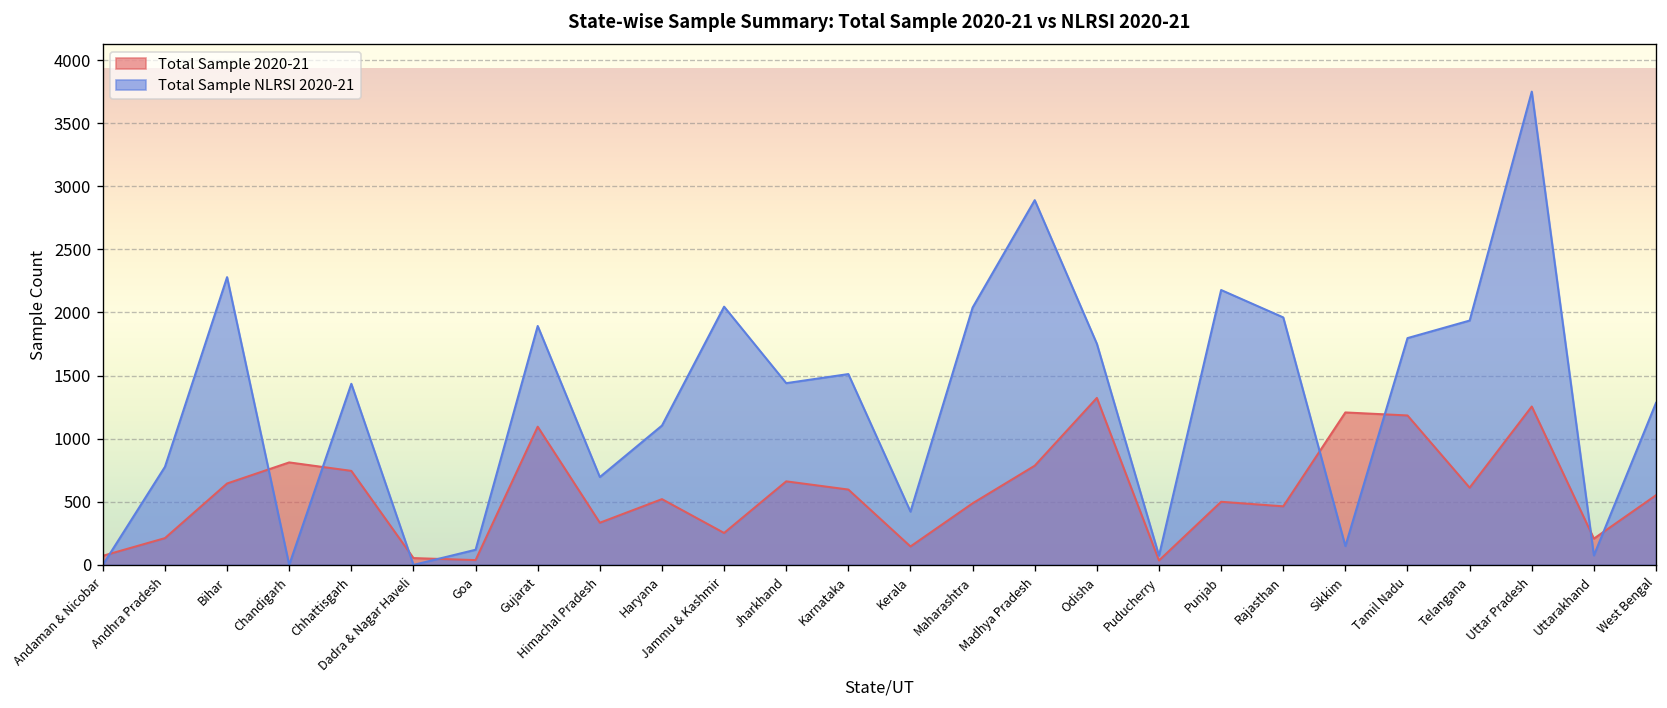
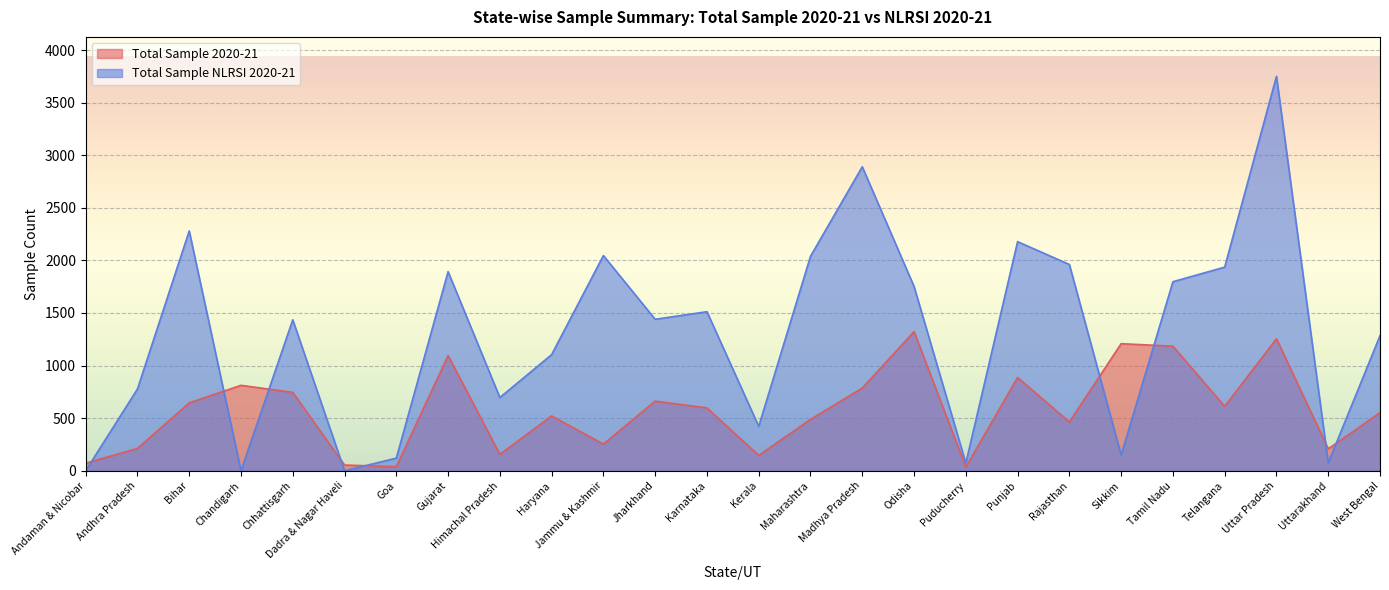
  {
    "Total Sample 2020-21": {
      "Andaman & Nicobar": 70,
      "Andhra Pradesh": 210,
      "Bihar": 650,
      "Chandigarh": 810,
      "Chhattisgarh": 750,
      "Dadra & Nagar Haveli": 50,
      "Goa": 40,
      "Gujarat": 1100,
-     "Himachal Pradesh": 330,
+     "Himachal Pradesh": 160,
      "Haryana": 520,
      "Jammu & Kashmir": 250,
      "Jharkhand": 660,
      "Karnataka": 600,
      "Kerala": 150,
      "Maharashtra": 490,
      "Madhya Pradesh": 790,
      "Odisha": 1320,
      "Puducherry": 40,
-     "Punjab": 500,
+     "Punjab": 890,
      "Rajasthan": 460,
      "Sikkim": 1210,
      "Tamil Nadu": 1180,
      "Telangana": 610,
      "Uttar Pradesh": 1260,
      "Uttarakhand": 210,
      "West Bengal": 550
    },
    "Total Sample NLRSI 2020-21": {
      "Andaman & Nicobar": 0,
      "Andhra Pradesh": 780,
      "Bihar": 2280,
      "Chandigarh": 0,
      "Chhattisgarh": 1440,
      "Dadra & Nagar Haveli": 0,
      "Goa": 120,
      "Gujarat": 1890,
      "Himachal Pradesh": 700,
      "Haryana": 1100,
      "Jammu & Kashmir": 2050,
      "Jharkhand": 1440,
      "Karnataka": 1510,
      "Kerala": 420,
      "Maharashtra": 2040,
      "Madhya Pradesh": 2890,
      "Odisha": 1750,
      "Puducherry": 70,
      "Punjab": 2180,
      "Rajasthan": 1960,
      "Sikkim": 150,
      "Tamil Nadu": 1800,
      "Telangana": 1940,
      "Uttar Pradesh": 3750,
      "Uttarakhand": 80,
      "West Bengal": 1280
    }
  }
